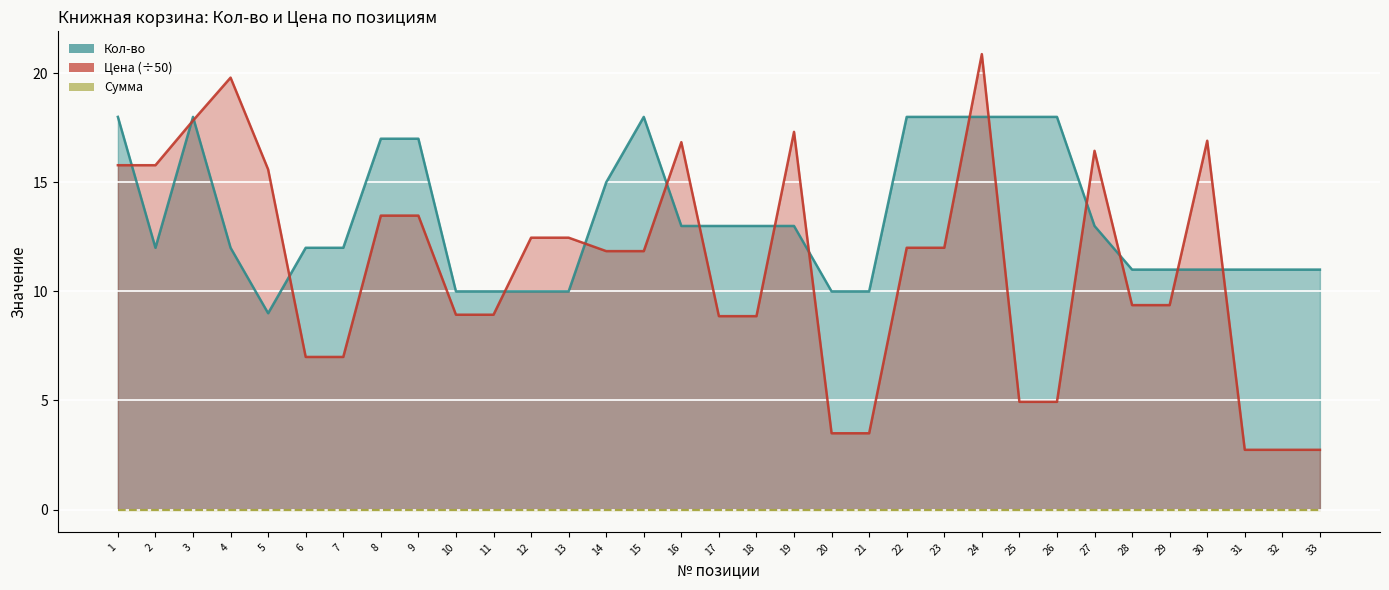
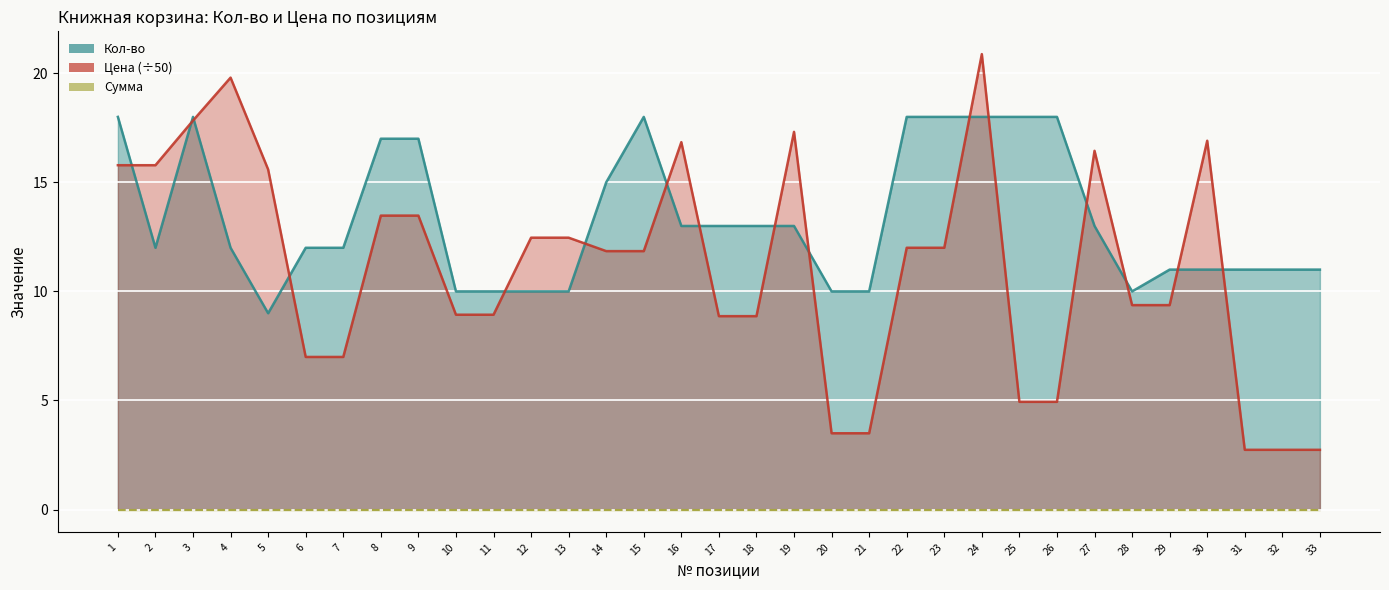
  {
    "Кол-во": {
      "1": 18,
      "2": 12,
      "3": 18,
      "4": 12,
      "5": 9,
      "6": 12,
      "7": 12,
      "8": 17,
      "9": 17,
      "10": 10,
      "11": 10,
      "12": 10,
      "13": 10,
      "14": 15,
      "15": 18,
      "16": 13,
      "17": 13,
      "18": 13,
      "19": 13,
      "20": 10,
      "21": 10,
      "22": 18,
      "23": 18,
      "24": 18,
      "25": 18,
      "26": 18,
      "27": 13,
-     "28": 11,
+     "28": 10,
      "29": 11,
      "30": 11,
      "31": 11,
      "32": 11,
      "33": 11
    },
    "Цена (÷50)": {
      "1": 15.8,
      "2": 15.8,
      "3": 17.8,
      "4": 19.8,
      "5": 15.6,
      "6": 7,
      "7": 7,
      "8": 13.5,
      "9": 13.5,
      "10": 9,
      "11": 9,
      "12": 12.5,
      "13": 12.5,
      "14": 11.8,
      "15": 11.8,
      "16": 16.8,
      "17": 8.9,
      "18": 8.9,
      "19": 17.3,
      "20": 3.5,
      "21": 3.5,
      "22": 12,
      "23": 12,
      "24": 20.9,
      "25": 5,
      "26": 5,
      "27": 16.4,
      "28": 9.4,
      "29": 9.4,
      "30": 17,
      "31": 2.7,
      "32": 2.7,
      "33": 2.7
    },
    "Сумма": {
      "1": 0,
      "2": 0,
      "3": 0,
      "4": 0,
      "5": 0,
      "6": 0,
      "7": 0,
      "8": 0,
      "9": 0,
      "10": 0,
      "11": 0,
      "12": 0,
      "13": 0,
      "14": 0,
      "15": 0,
      "16": 0,
      "17": 0,
      "18": 0,
      "19": 0,
      "20": 0,
      "21": 0,
      "22": 0,
      "23": 0,
      "24": 0,
      "25": 0,
      "26": 0,
      "27": 0,
      "28": 0,
      "29": 0,
      "30": 0,
      "31": 0,
      "32": 0,
      "33": 0
    }
  }
